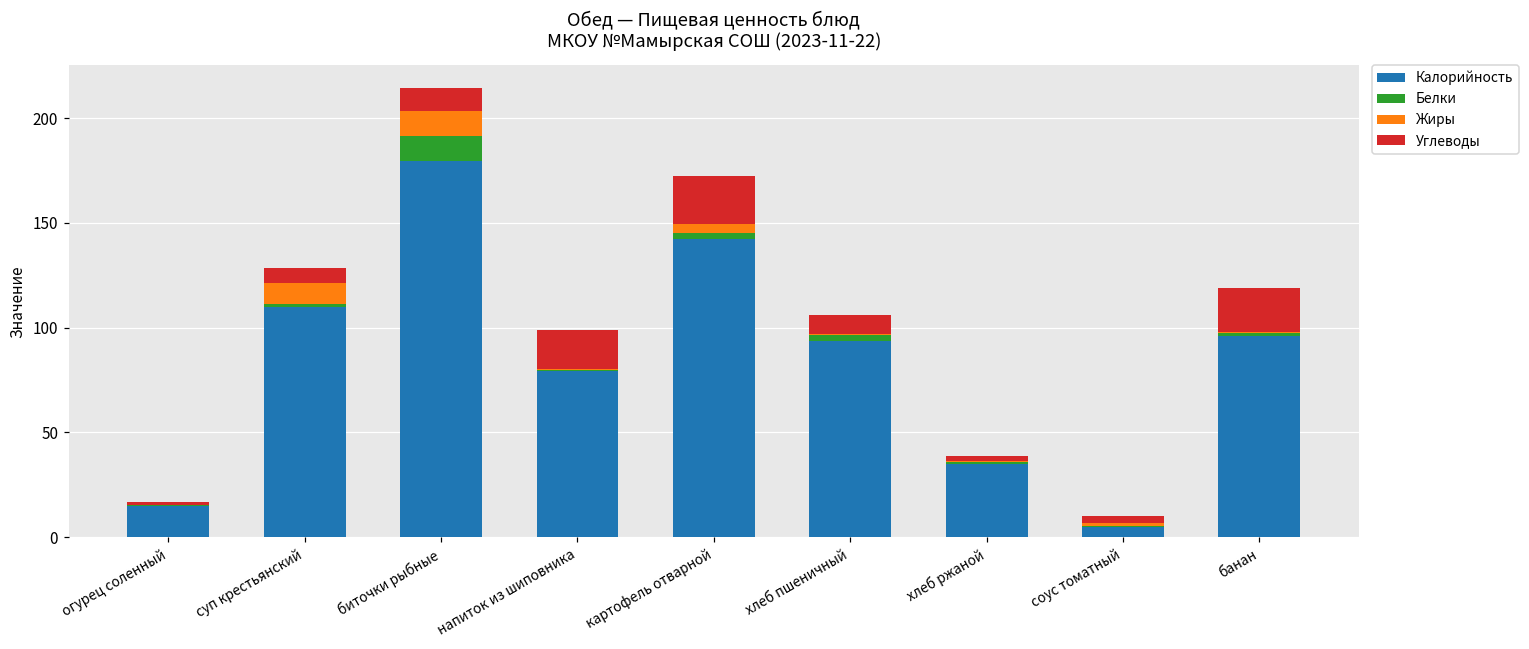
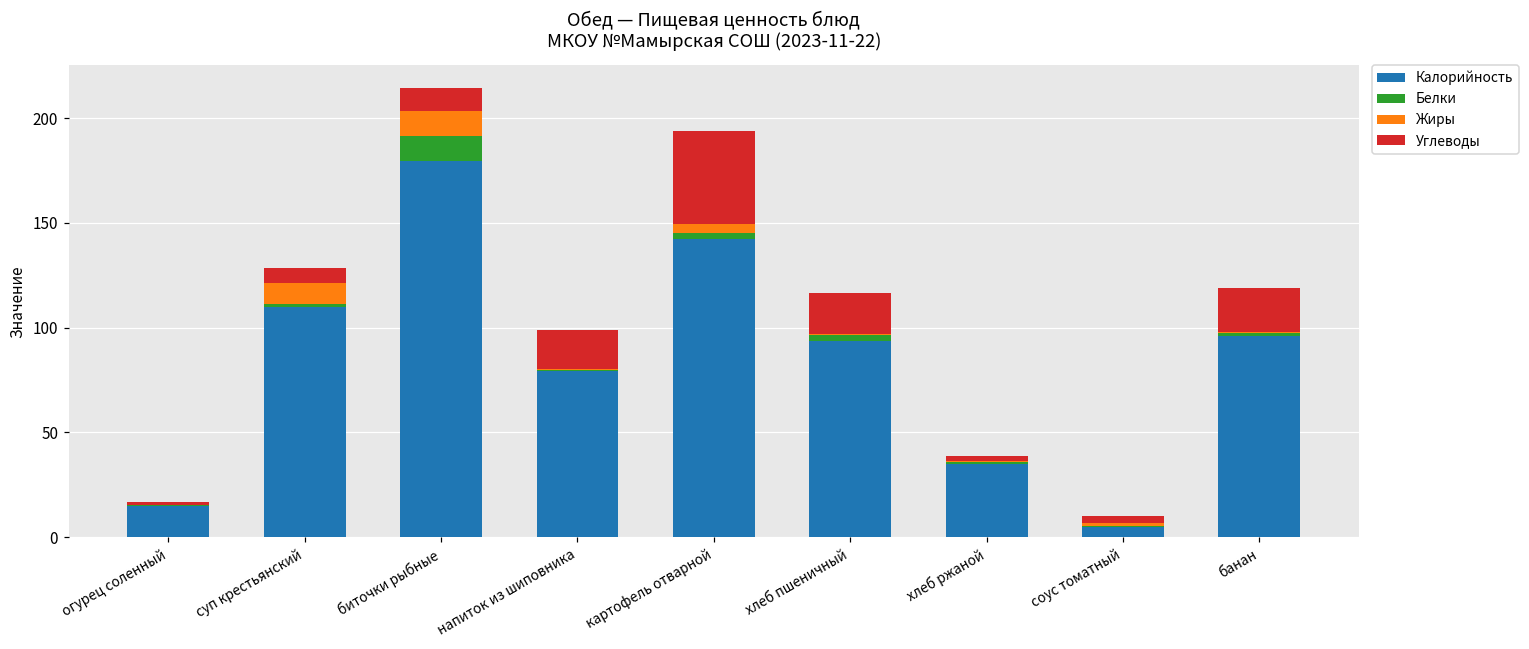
  {
    "Калорийность": {
      "огурец соленный": 15,
      "суп крестьянский": 110,
      "биточки рыбные": 180,
      "напиток из шиповника": 79,
      "картофель отварной": 142,
      "хлеб пшеничный": 94,
      "хлеб ржаной": 35,
      "соус томатный": 5,
      "банан": 96
    },
    "Белки": {
      "суп крестьянский": 2,
      "биточки рыбные": 12,
      "картофель отварной": 3,
      "хлеб пшеничный": 3,
      "хлеб ржаной": 1,
      "банан": 1
    },
    "Жиры": {
      "суп крестьянский": 10,
      "биточки рыбные": 12,
      "картофель отварной": 4,
      "соус томатный": 2
    },
    "Углеводы": {
      "суп крестьянский": 7,
      "биточки рыбные": 11,
      "напиток из шиповника": 19,
-     "картофель отварной": 23,
-     "хлеб пшеничный": 9,
+     "картофель отварной": 44,
+     "хлеб пшеничный": 19,
      "хлеб ржаной": 2,
      "соус томатный": 3,
      "банан": 21
    }
  }
